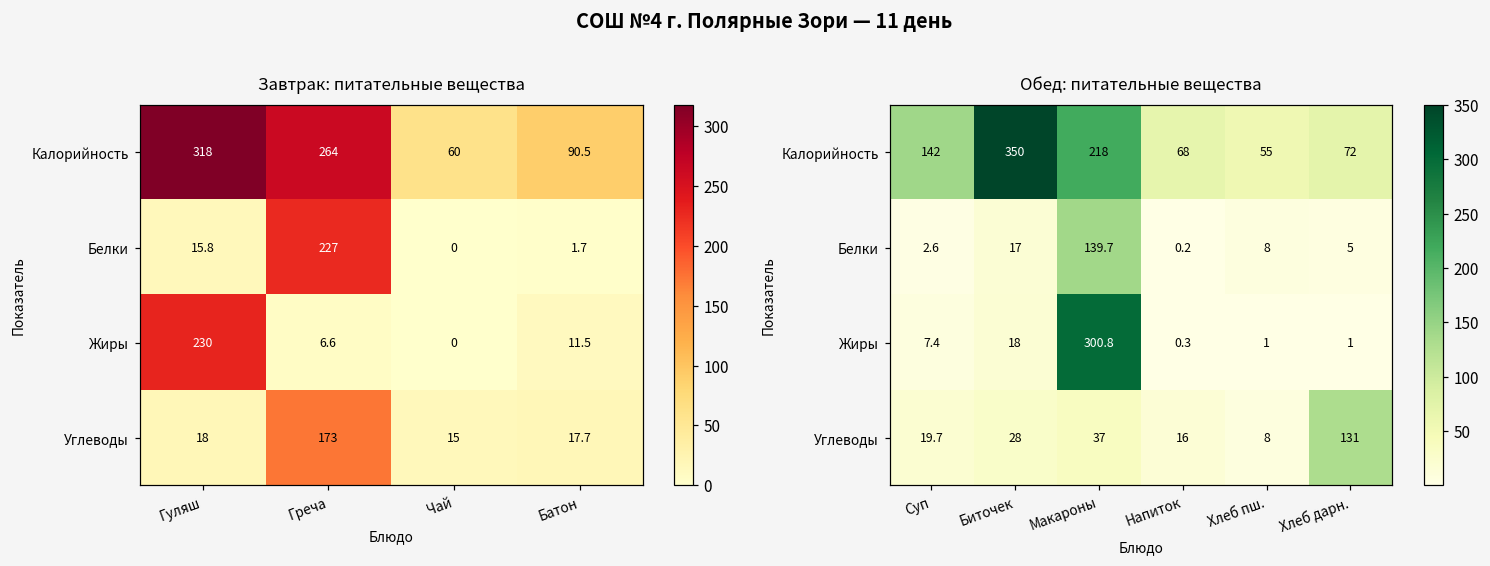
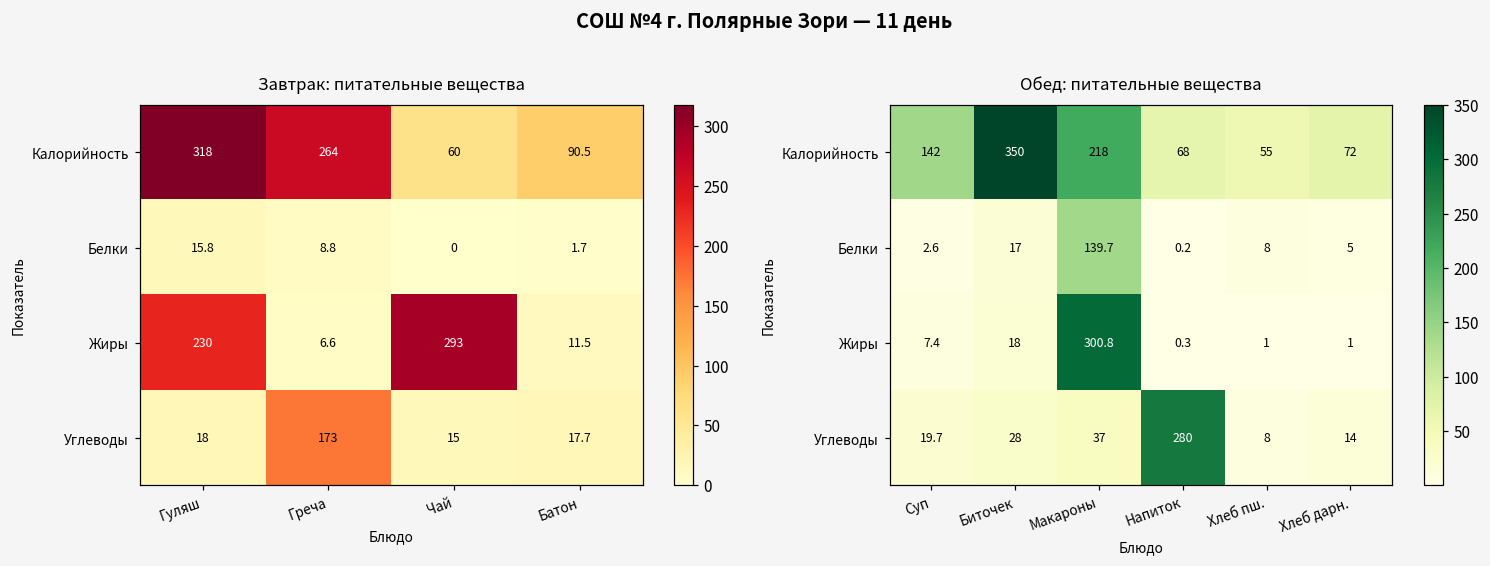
  {
    "Завтрак: питательные вещества": {
      "Калорийность": {
        "Гуляш": 318,
        "Греча": 264,
        "Чай": 60,
        "Батон": 90.5
      },
      "Белки": {
        "Гуляш": 15.8,
-       "Греча": 227,
+       "Греча": 8.8,
        "Чай": 0,
        "Батон": 1.7
      },
      "Жиры": {
        "Гуляш": 230,
        "Греча": 6.6,
-       "Чай": 0,
+       "Чай": 293,
        "Батон": 11.5
      },
      "Углеводы": {
        "Гуляш": 18,
        "Греча": 173,
        "Чай": 15,
        "Батон": 17.7
      }
    },
    "Обед: питательные вещества": {
      "Калорийность": {
        "Суп": 142,
        "Биточек": 350,
        "Макароны": 218,
        "Напиток": 68,
        "Хлеб пш.": 55,
        "Хлеб дарн.": 72
      },
      "Белки": {
        "Суп": 2.6,
        "Биточек": 17,
        "Макароны": 139.7,
        "Напиток": 0.2,
        "Хлеб пш.": 8,
        "Хлеб дарн.": 5
      },
      "Жиры": {
        "Суп": 7.4,
        "Биточек": 18,
        "Макароны": 300.8,
        "Напиток": 0.3,
        "Хлеб пш.": 1,
        "Хлеб дарн.": 1
      },
      "Углеводы": {
        "Суп": 19.7,
        "Биточек": 28,
        "Макароны": 37,
-       "Напиток": 16,
+       "Напиток": 280,
        "Хлеб пш.": 8,
-       "Хлеб дарн.": 131
+       "Хлеб дарн.": 14
      }
    }
  }
